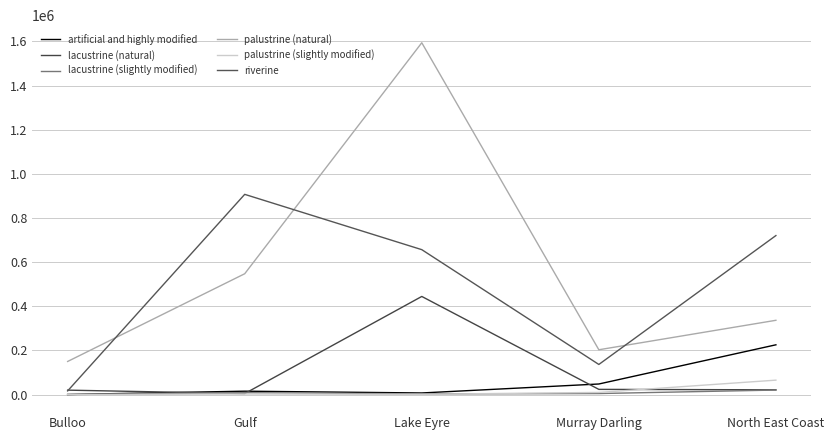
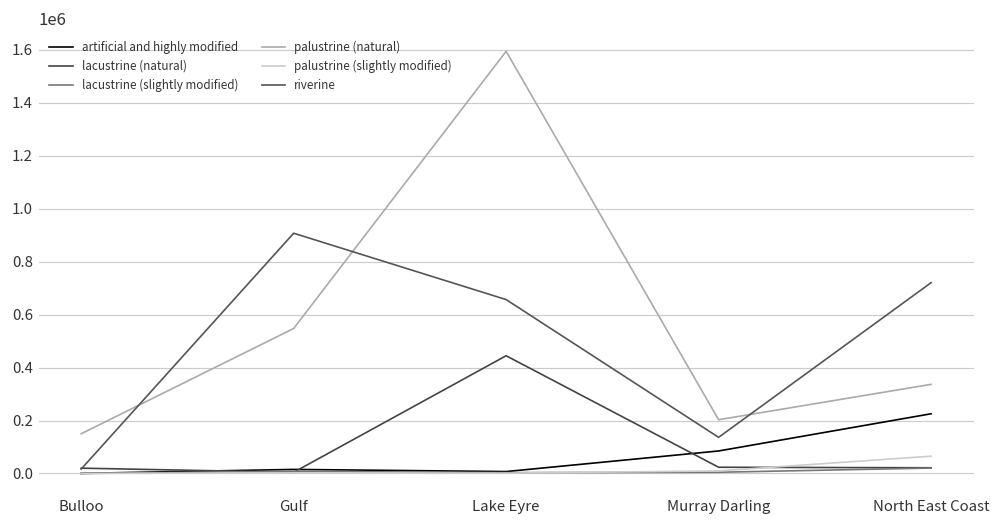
  {
    "artificial and highly modified": {
-     "Murray Darling": 50000,
+     "Murray Darling": 90000,
      "North East Coast": 230000
    }
  }
